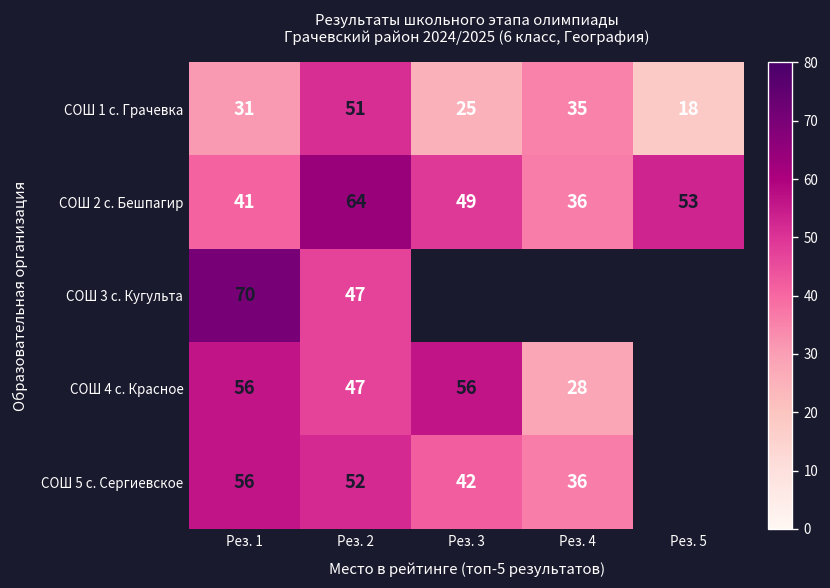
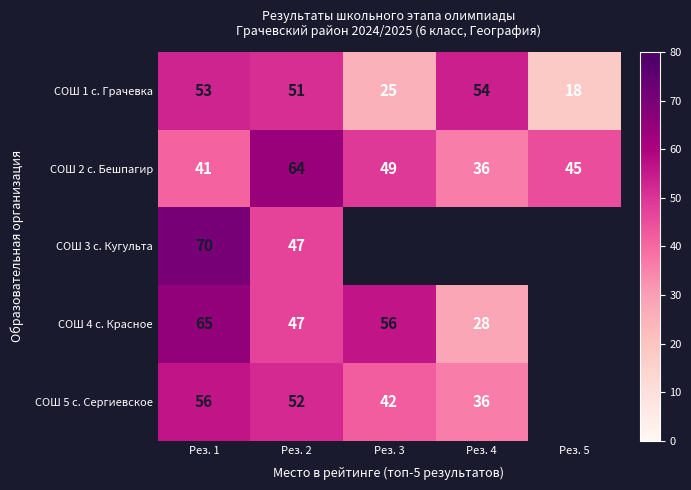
  {
    "СОШ 1 с. Грачевка": {
-     "Рез. 1": 31,
+     "Рез. 1": 53,
      "Рез. 2": 51,
      "Рез. 3": 25,
-     "Рез. 4": 35,
+     "Рез. 4": 54,
      "Рез. 5": 18
    },
    "СОШ 2 с. Бешпагир": {
      "Рез. 1": 41,
      "Рез. 2": 64,
      "Рез. 3": 49,
      "Рез. 4": 36,
-     "Рез. 5": 53
+     "Рез. 5": 45
    },
    "СОШ 3 с. Кугульта": {
      "Рез. 1": 70,
      "Рез. 2": 47
    },
    "СОШ 4 с. Красное": {
-     "Рез. 1": 56,
+     "Рез. 1": 65,
      "Рез. 2": 47,
      "Рез. 3": 56,
      "Рез. 4": 28
    },
    "СОШ 5 с. Сергиевское": {
      "Рез. 1": 56,
      "Рез. 2": 52,
      "Рез. 3": 42,
      "Рез. 4": 36
    }
  }
